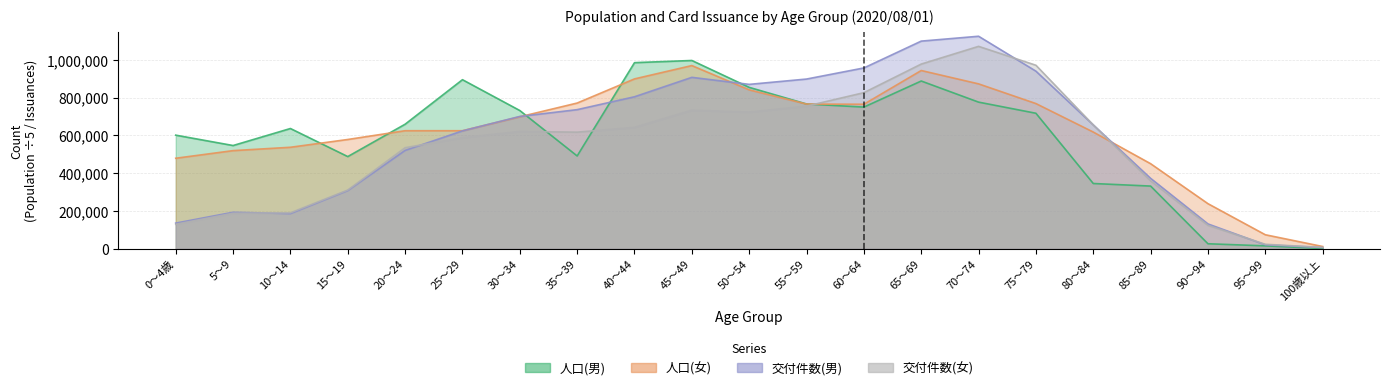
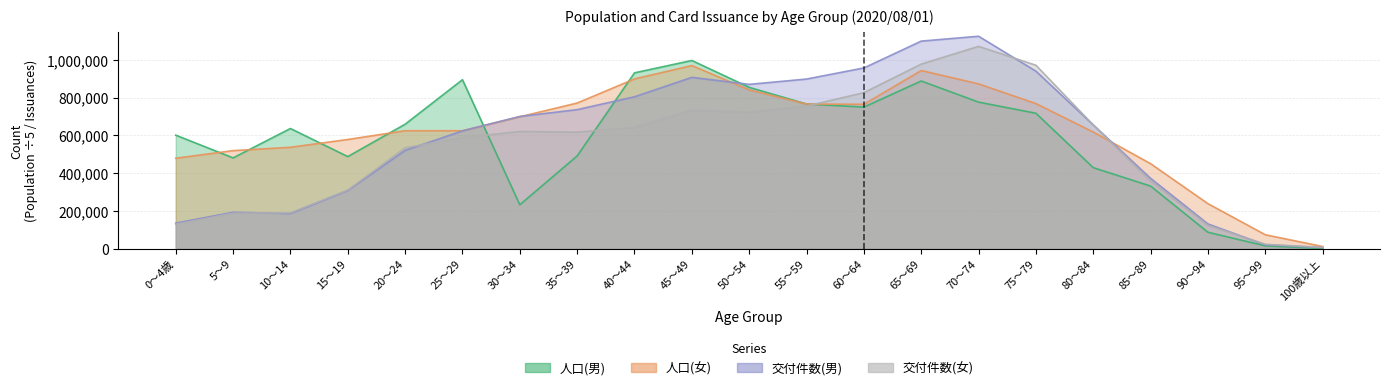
  {
    "人口(男)": {
      "0～4歳": "600,000",
-     "5～9": "550,000",
+     "5～9": "480,000",
      "10～14": "640,000",
      "15～19": "490,000",
      "20～24": "660,000",
      "25～29": "890,000",
-     "30～34": "730,000",
+     "30～34": "230,000",
      "35～39": "490,000",
-     "40～44": "990,000",
+     "40～44": "930,000",
      "45～49": "1,000,000",
      "60～64": "750,000",
      "65～69": "890,000",
      "70～74": "780,000",
      "75～79": "720,000",
-     "80～84": "350,000",
+     "80～84": "430,000",
      "85～89": "330,000",
-     "90～94": "30,000"
+     "90～94": "90,000"
    }
  }
